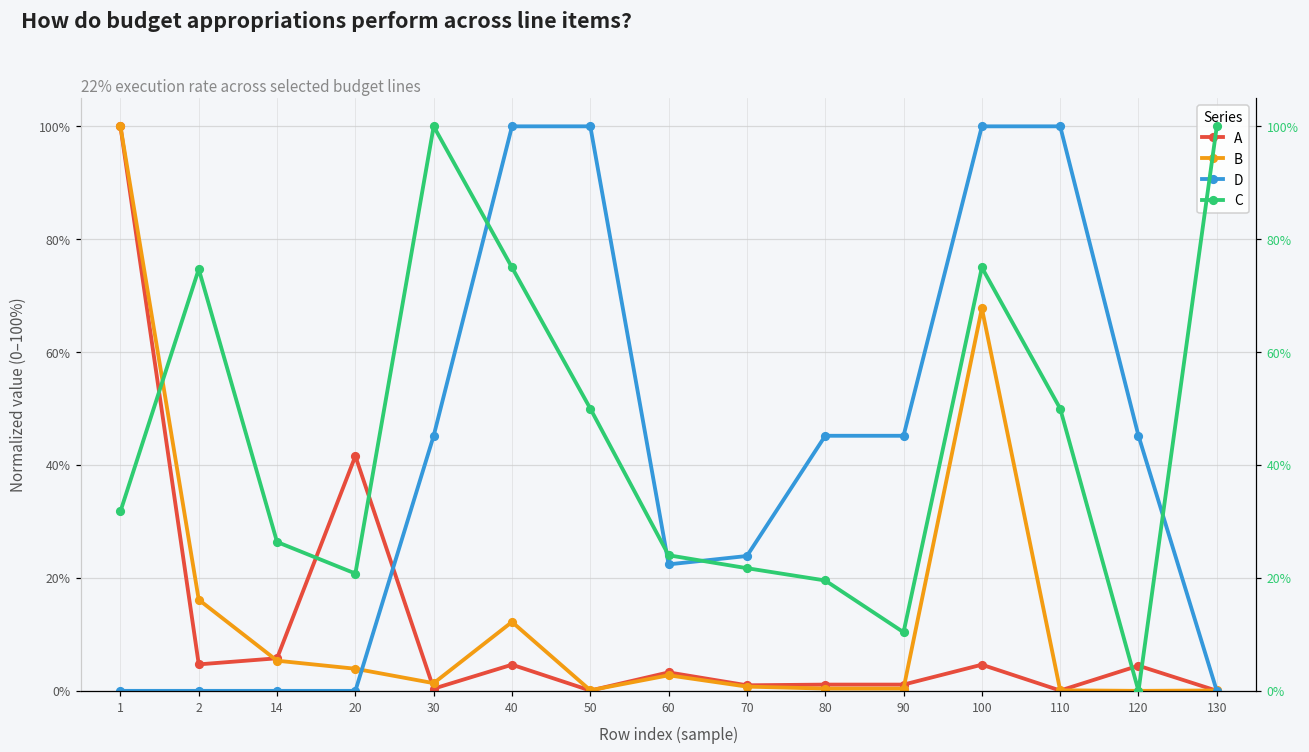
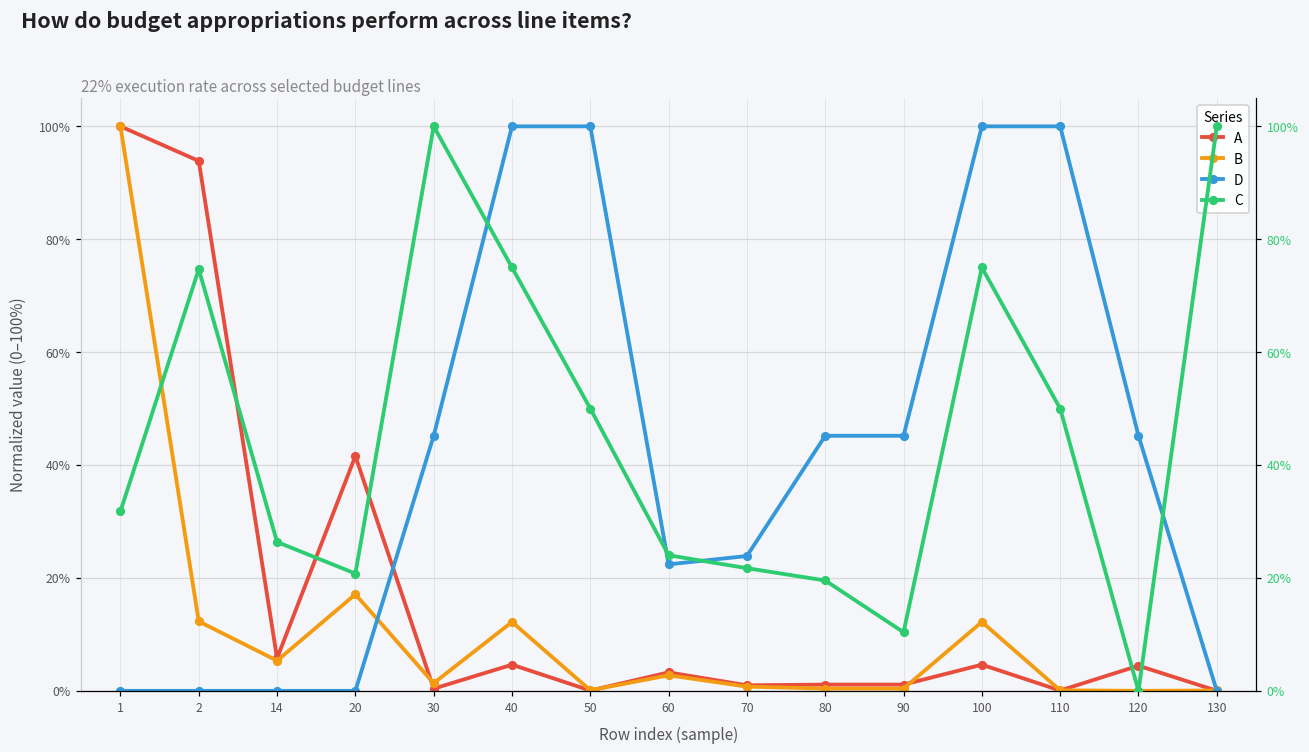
  {
    "A": {
-     "2": "5%",
+     "2": "94%",
      "20": "42%",
      "30": "0%",
      "40": "5%",
      "60": "3%",
      "80": "1%",
      "90": "1%",
      "100": "5%",
      "120": "4%"
    },
    "B": {
-     "2": "16%",
-     "20": "4%",
+     "2": "12%",
+     "20": "17%",
      "30": "1%",
      "40": "12%",
      "60": "3%",
      "80": "0%",
      "90": "0%",
-     "100": "68%",
+     "100": "12%",
      "120": "0%"
    },
    "D": {
      "1": "0%",
      "2": "0%",
      "14": "0%",
      "20": "0%",
      "30": "45%",
      "40": "100%",
      "50": "100%",
      "60": "22%",
      "70": "24%",
      "80": "45%",
      "90": "45%",
      "100": "100%",
      "110": "100%",
      "120": "45%"
    },
    "C": {
      "1": "32%",
      "2": "75%",
      "14": "26%",
      "20": "21%",
      "30": "100%",
      "40": "75%",
      "50": "50%",
      "60": "24%",
      "70": "22%",
      "80": "20%",
      "90": "10%",
      "100": "75%",
      "110": "50%",
      "120": "0%"
    }
  }
